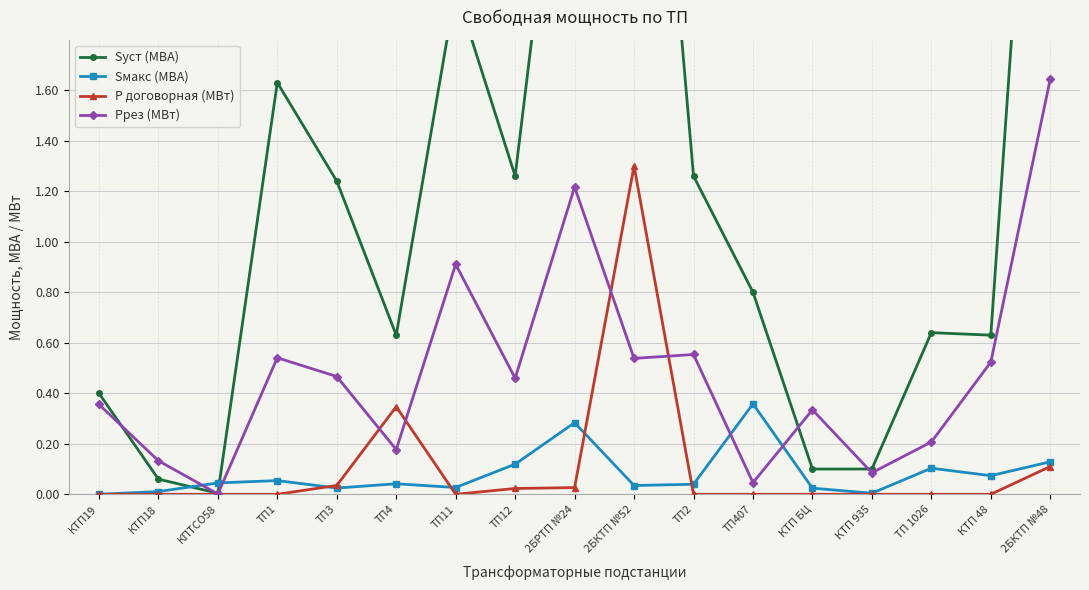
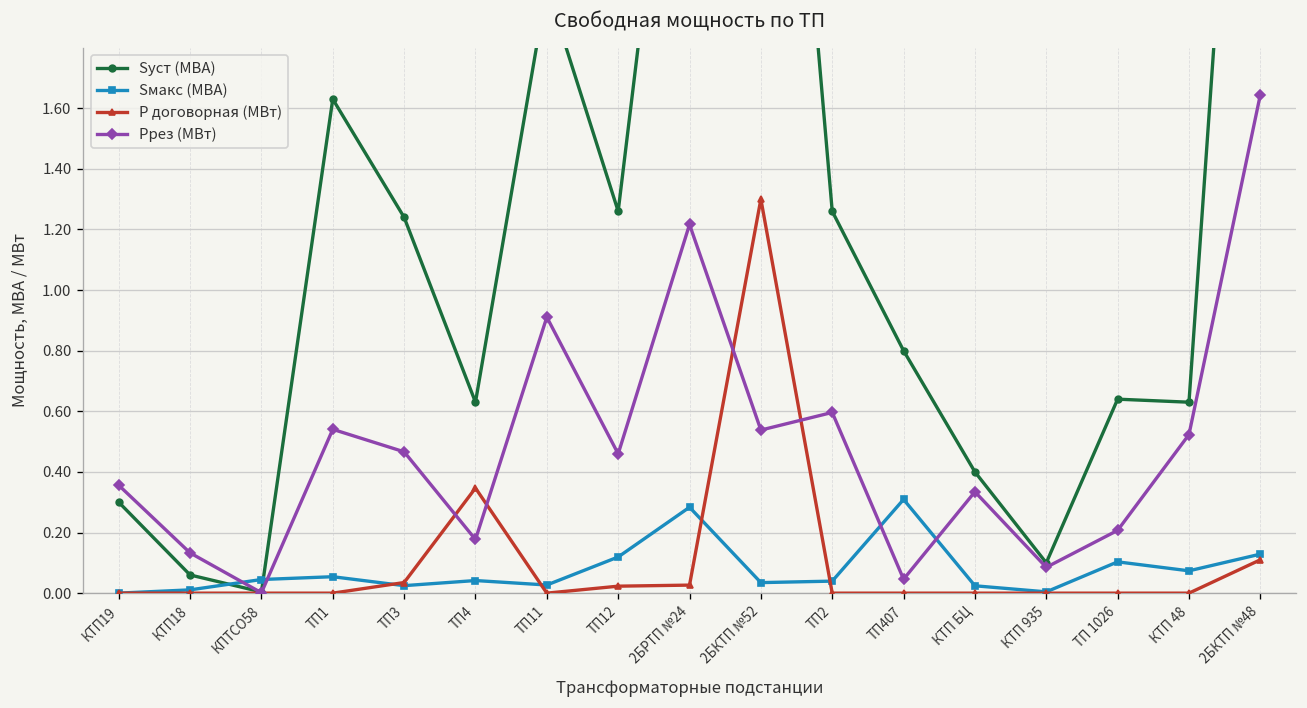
  {
    "Sуст (МВА)": {
-     "КТП19": 0.4,
+     "КТП19": 0.3,
      "КТП18": 0.06,
      "ТП1": 1.63,
      "ТП3": 1.24,
      "ТП4": 0.63,
      "ТП12": 1.26,
      "ТП2": 1.26,
      "ТП407": 0.8,
-     "КТП БЦ": 0.1,
+     "КТП БЦ": 0.4,
      "КТП 935": 0.1,
      "ТП 1026": 0.64,
      "КТП 48": 0.63
    },
    "Sмакс (МВА)": {
      "КТП18": 0.01,
      "КПТСО58": 0.04,
      "ТП1": 0.05,
      "ТП3": 0.02,
      "ТП4": 0.04,
      "ТП11": 0.03,
      "ТП12": 0.12,
      "2БРТП №24": 0.28,
      "2БКТП №52": 0.03,
      "ТП2": 0.04,
-     "ТП407": 0.36,
+     "ТП407": 0.31,
      "КТП БЦ": 0.02,
      "ТП 1026": 0.10,
      "КТП 48": 0.07,
      "2БКТП №48": 0.13
    },
    "Р договорная (МВт)": {
      "КТП18": 0.00,
      "ТП1": 0.00,
      "ТП3": 0.04,
      "ТП4": 0.35,
      "ТП11": 0.00,
      "ТП12": 0.02,
      "2БРТП №24": 0.03,
      "2БКТП №52": 1.30,
      "ТП2": 0.00,
      "ТП407": 0.00,
      "КТП БЦ": 0.00,
      "ТП 1026": 0.00,
      "КТП 48": 0.00,
      "2БКТП №48": 0.11
    },
    "Ррез (МВт)": {
      "КТП19": 0.36,
      "КТП18": 0.13,
      "ТП1": 0.54,
      "ТП3": 0.47,
      "ТП4": 0.18,
      "ТП11": 0.91,
      "ТП12": 0.46,
      "2БРТП №24": 1.22,
      "2БКТП №52": 0.54,
-     "ТП2": 0.55,
+     "ТП2": 0.60,
      "ТП407": 0.05,
      "КТП БЦ": 0.33,
      "КТП 935": 0.09,
      "ТП 1026": 0.21,
      "КТП 48": 0.52,
      "2БКТП №48": 1.64
    }
  }
